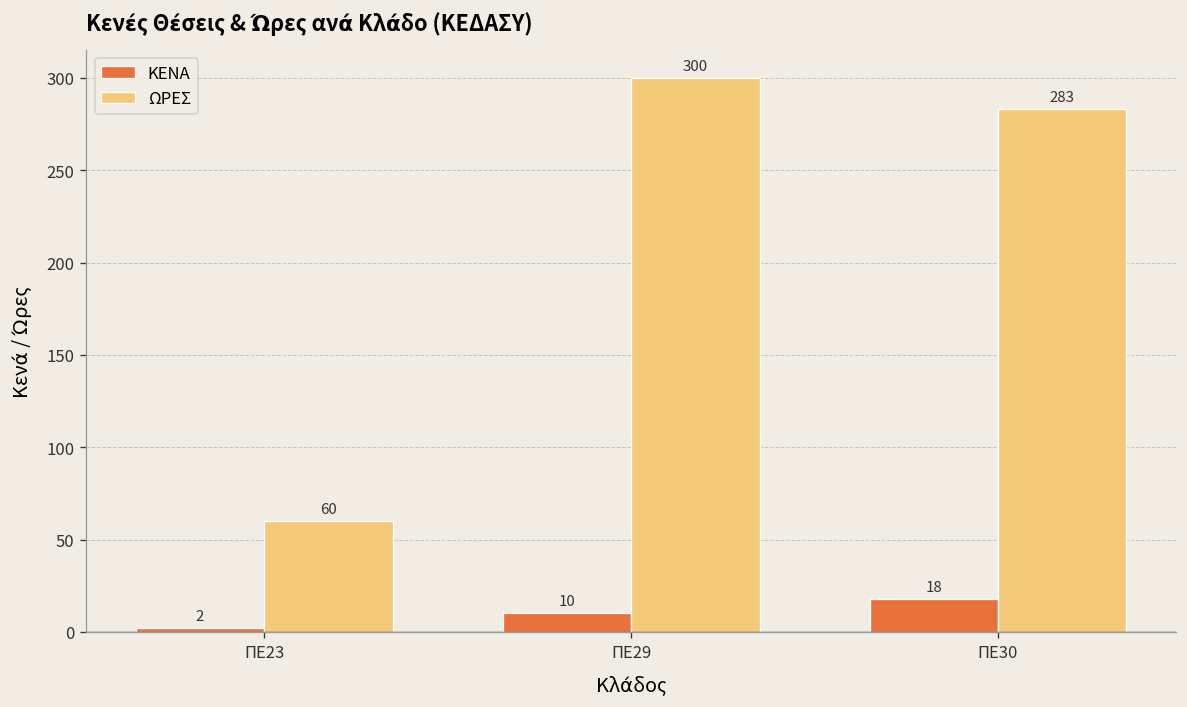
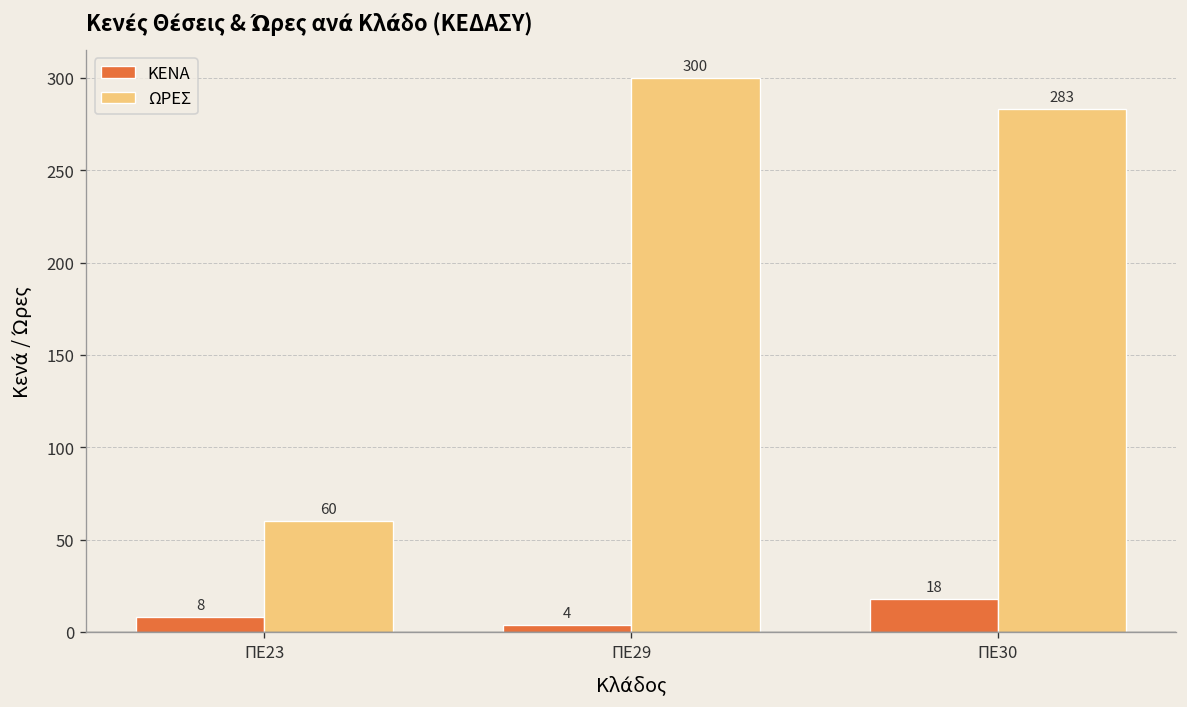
  {
    "ΚΕΝΑ": {
-     "ΠΕ23": 2,
-     "ΠΕ29": 10,
+     "ΠΕ23": 8,
+     "ΠΕ29": 4,
      "ΠΕ30": 18
    },
    "ΩΡΕΣ": {
      "ΠΕ23": 60,
      "ΠΕ29": 300,
      "ΠΕ30": 283
    }
  }
